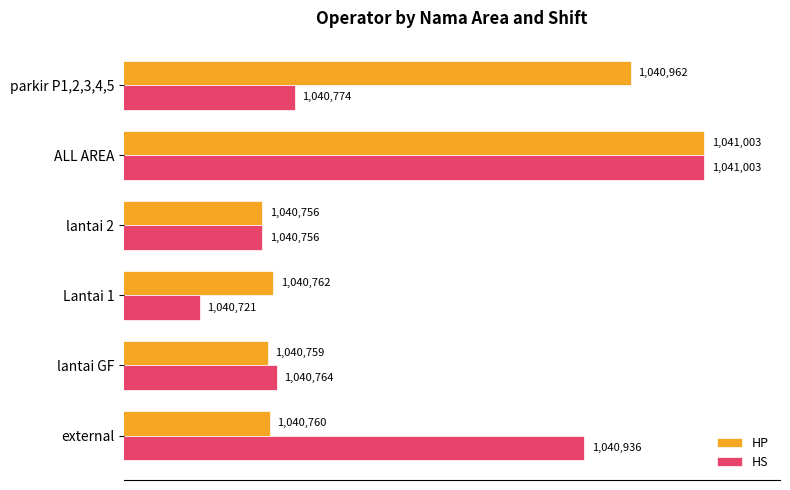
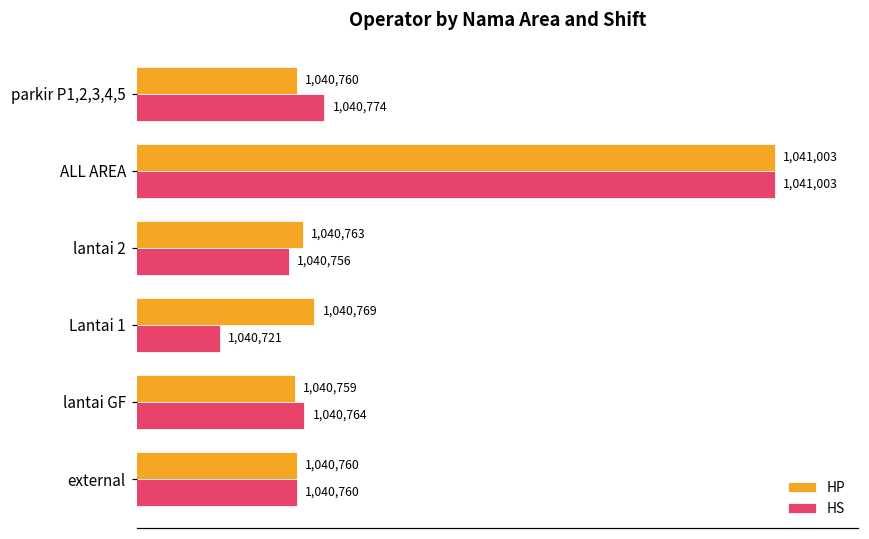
  {
    "HP": {
-     "parkir P1,2,3,4,5": "1,040,962",
+     "parkir P1,2,3,4,5": "1,040,760",
      "ALL AREA": "1,041,003",
-     "lantai 2": "1,040,756",
-     "Lantai 1": "1,040,762",
+     "lantai 2": "1,040,763",
+     "Lantai 1": "1,040,769",
      "lantai GF": "1,040,759",
      "external": "1,040,760"
    },
    "HS": {
      "parkir P1,2,3,4,5": "1,040,774",
      "ALL AREA": "1,041,003",
      "lantai 2": "1,040,756",
      "Lantai 1": "1,040,721",
      "lantai GF": "1,040,764",
-     "external": "1,040,936"
+     "external": "1,040,760"
    }
  }
